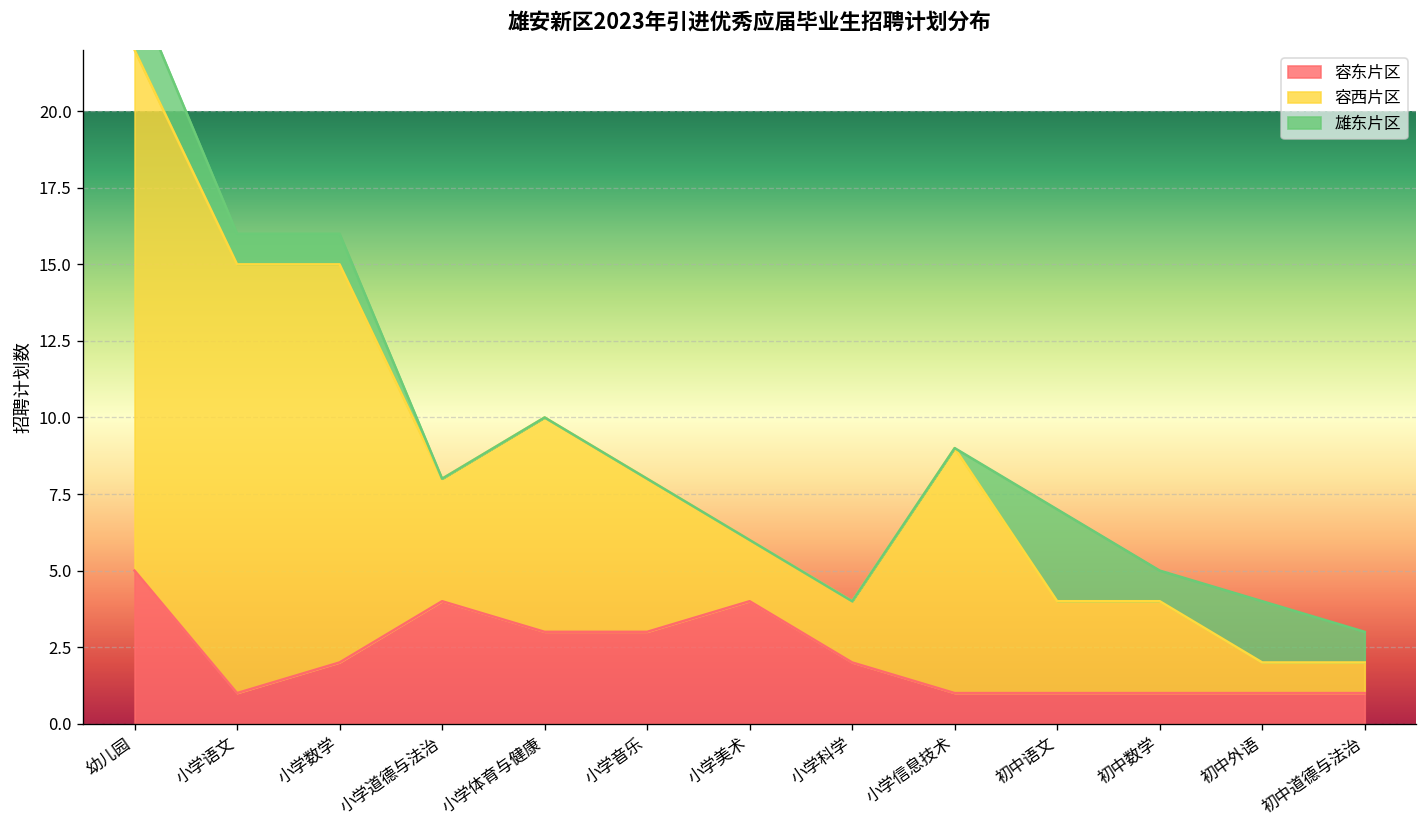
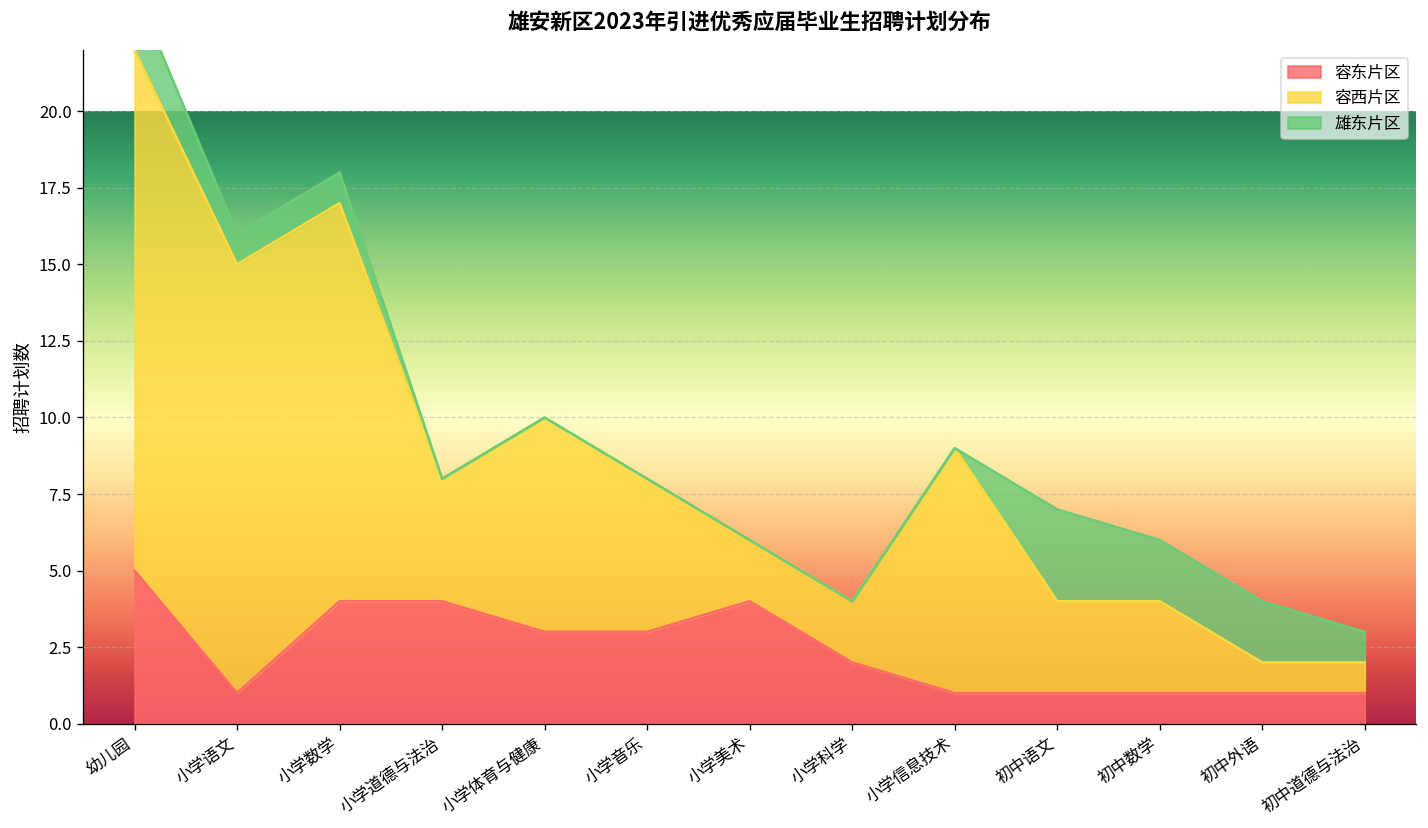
  {
    "容东片区": {
      "幼儿园": 5,
      "小学语文": 1,
-     "小学数学": 2,
+     "小学数学": 4,
      "小学道德与法治": 4,
      "小学体育与健康": 3,
      "小学音乐": 3,
      "小学美术": 4,
      "小学科学": 2,
      "小学信息技术": 1,
      "初中语文": 1,
      "初中数学": 1,
      "初中外语": 1,
      "初中道德与法治": 1
    },
    "容西片区": {
      "幼儿园": 17,
      "小学语文": 14,
      "小学数学": 13,
      "初中语文": 3,
      "初中数学": 3,
      "初中外语": 1,
      "初中道德与法治": 1
    },
    "雄东片区": {
      "小学语文": 1,
      "小学数学": 1,
      "初中语文": 3,
-     "初中数学": 1,
+     "初中数学": 2,
      "初中外语": 2,
      "初中道德与法治": 1
    }
  }
